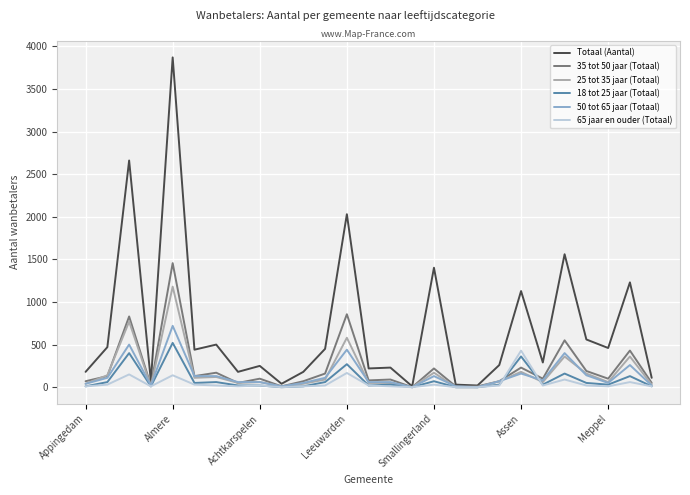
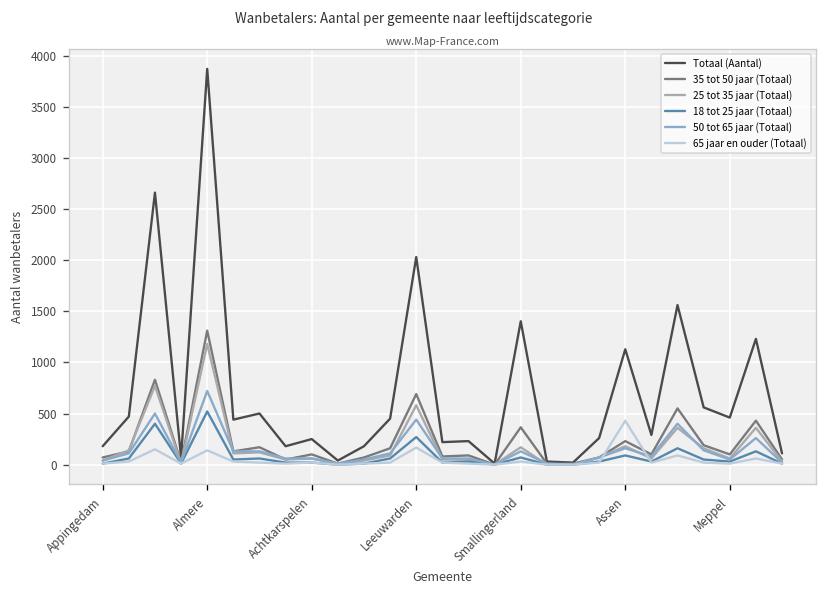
  {
    "Totaal (Aantal)": {
      "Appingedam": 200,
      "Almere": 3900,
      "Achtkarspelen": 300,
      "Leeuwarden": 2000,
      "Smallingerland": 1400,
      "Assen": 1100,
      "Meppel": 500
    },
    "35 tot 50 jaar (Totaal)": {
      "Appingedam": 100,
-     "Almere": 1500,
+     "Almere": 1300,
      "Achtkarspelen": 100,
-     "Leeuwarden": 900,
-     "Smallingerland": 200,
+     "Leeuwarden": 700,
+     "Smallingerland": 400,
      "Assen": 200,
      "Meppel": 100
    },
    "18 tot 25 jaar (Totaal)": {
      "Almere": 500,
      "Leeuwarden": 300,
      "Smallingerland": 100,
-     "Assen": 400
+     "Assen": 100
    },
    "65 jaar en ouder (Totaal)": {
      "Almere": 100,
      "Leeuwarden": 200,
      "Smallingerland": 0,
      "Assen": 400
    }
  }
